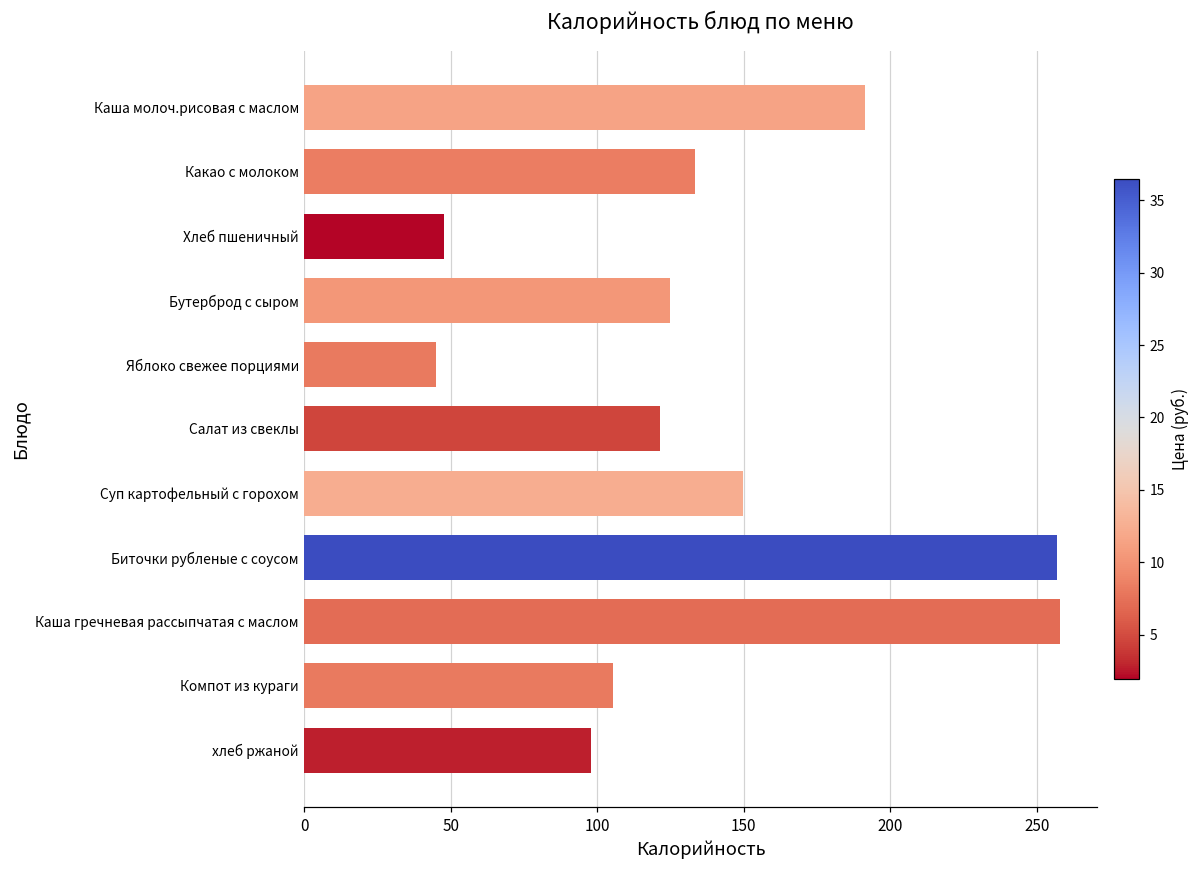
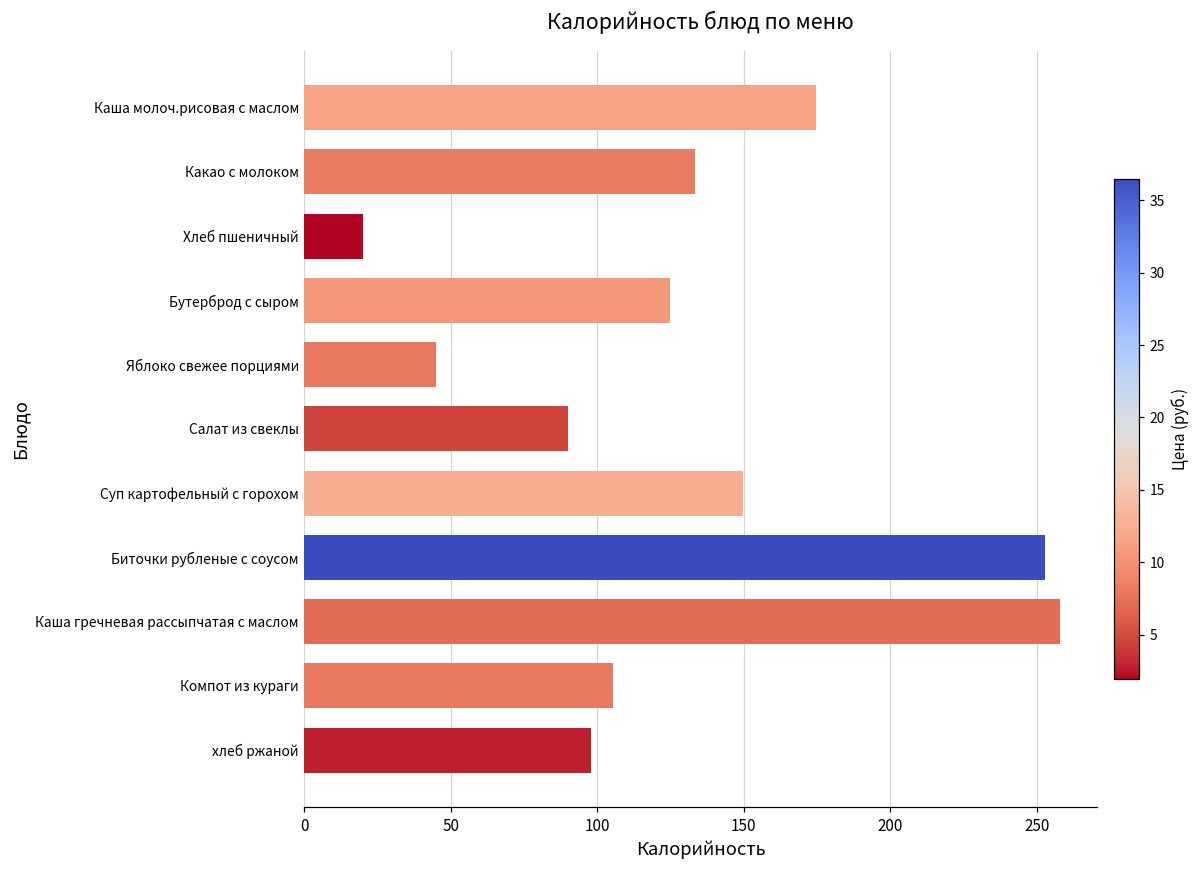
  {
-   "Каша молоч.рисовая с маслом": 191,
+   "Каша молоч.рисовая с маслом": 175,
    "Какао с молоком": 134,
-   "Хлеб пшеничный": 48,
+   "Хлеб пшеничный": 20,
    "Бутерброд с сыром": 125,
    "Яблоко свежее порциями": 45,
-   "Салат из свеклы": 121,
+   "Салат из свеклы": 90,
    "Суп картофельный с горохом": 150,
-   "Биточки рубленые с соусом": 257,
+   "Биточки рубленые с соусом": 253,
    "Каша гречневая рассыпчатая с маслом": 258,
    "Компот из кураги": 105,
    "хлеб ржаной": 98
  }
